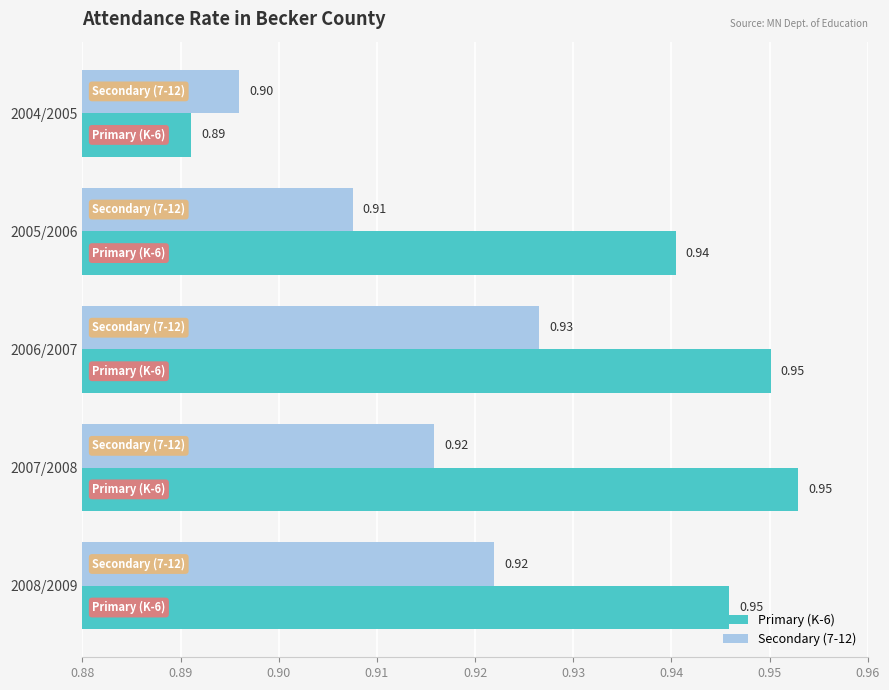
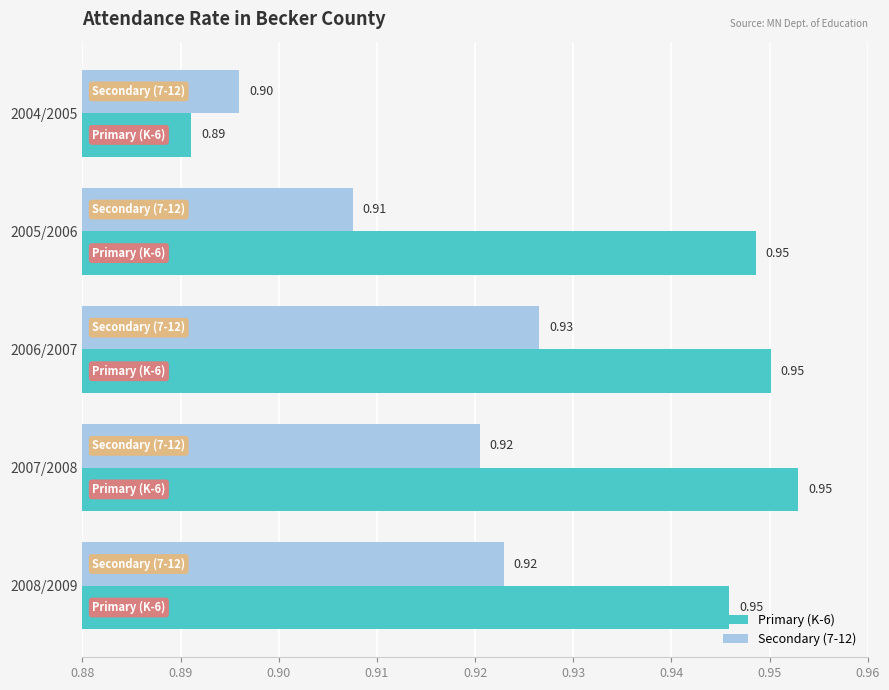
  {
    "Primary (K-6)": {
      "2004/2005": 0.89,
-     "2005/2006": 0.94,
+     "2005/2006": 0.95,
      "2006/2007": 0.95,
      "2007/2008": 0.95,
      "2008/2009": 0.95
    },
    "Secondary (7-12)": {
-     "2007/2008": 0.916,
-     "2008/2009": 0.922
+     "2007/2008": 0.920,
+     "2008/2009": 0.923
    }
  }
